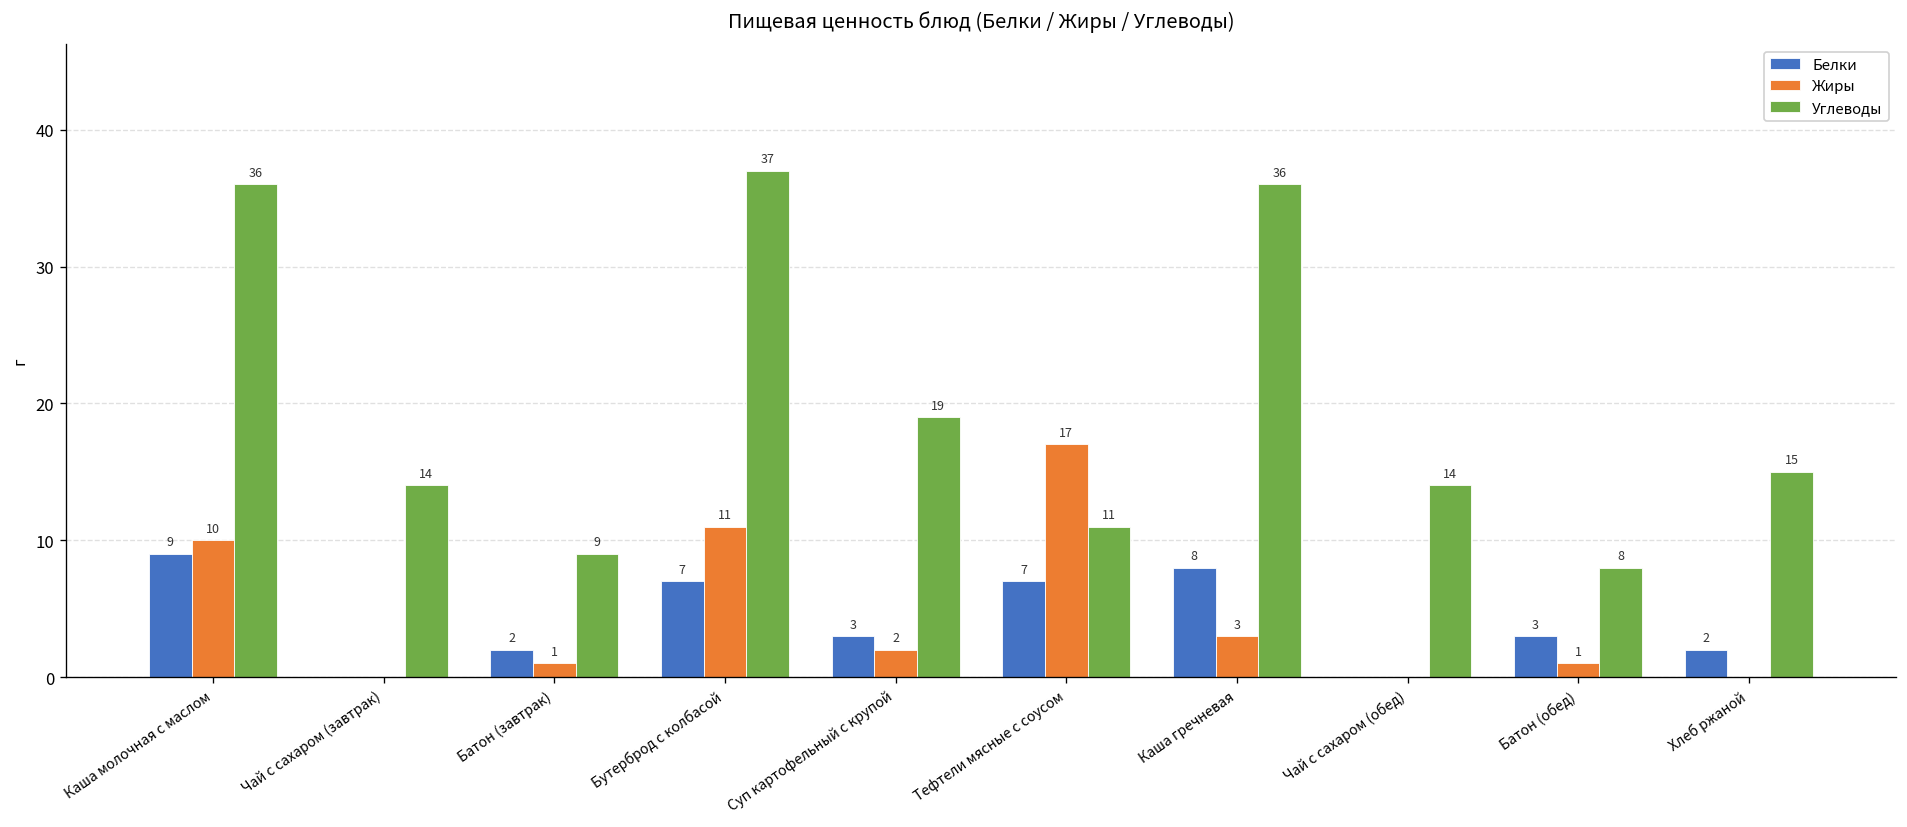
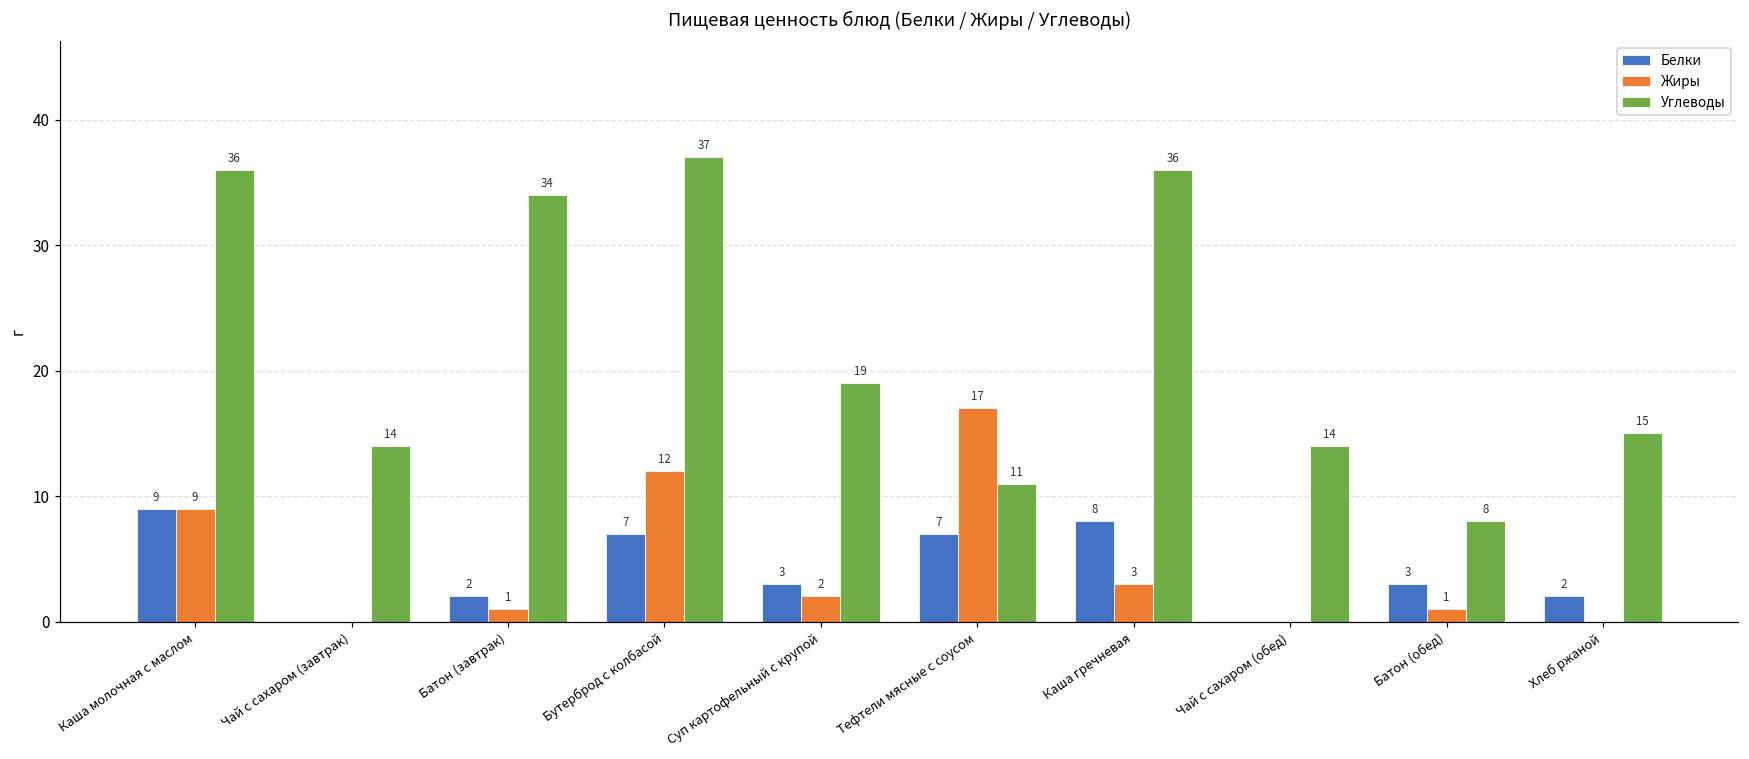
  {
    "Белки": {
      "Каша молочная с маслом": 9,
      "Батон (завтрак)": 2,
      "Бутерброд с колбасой": 7,
      "Суп картофельный с крупой": 3,
      "Тефтели мясные с соусом": 7,
      "Каша гречневая": 8,
      "Батон (обед)": 3,
      "Хлеб ржаной": 2
    },
    "Жиры": {
-     "Каша молочная с маслом": 10,
+     "Каша молочная с маслом": 9,
      "Батон (завтрак)": 1,
-     "Бутерброд с колбасой": 11,
+     "Бутерброд с колбасой": 12,
      "Суп картофельный с крупой": 2,
      "Тефтели мясные с соусом": 17,
      "Каша гречневая": 3,
      "Батон (обед)": 1
    },
    "Углеводы": {
      "Каша молочная с маслом": 36,
      "Чай с сахаром (завтрак)": 14,
-     "Батон (завтрак)": 9,
+     "Батон (завтрак)": 34,
      "Бутерброд с колбасой": 37,
      "Суп картофельный с крупой": 19,
      "Тефтели мясные с соусом": 11,
      "Каша гречневая": 36,
      "Чай с сахаром (обед)": 14,
      "Батон (обед)": 8,
      "Хлеб ржаной": 15
    }
  }
